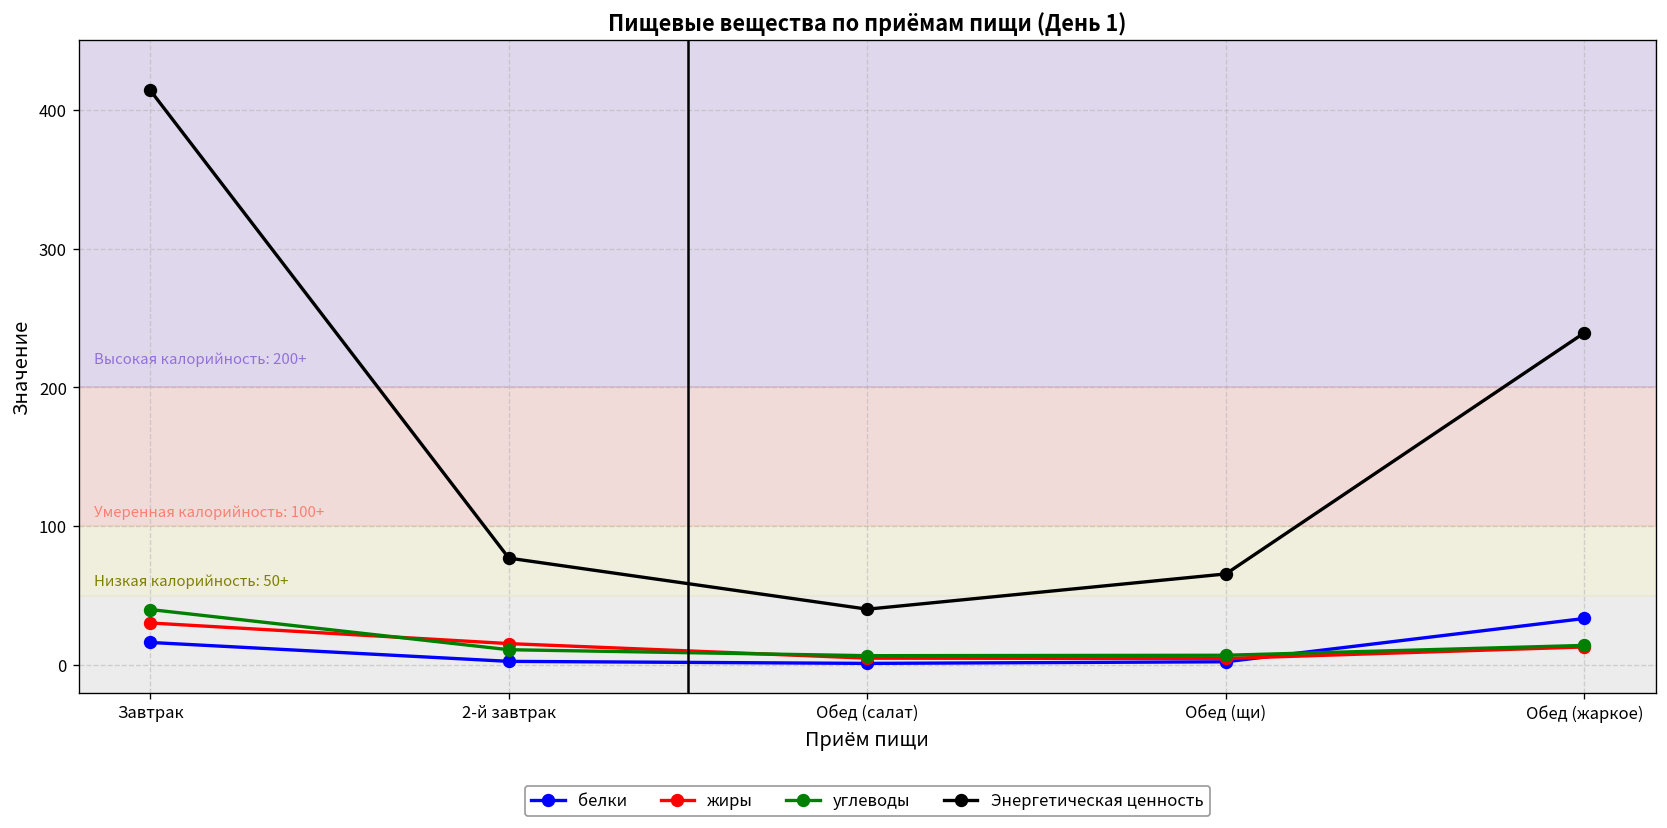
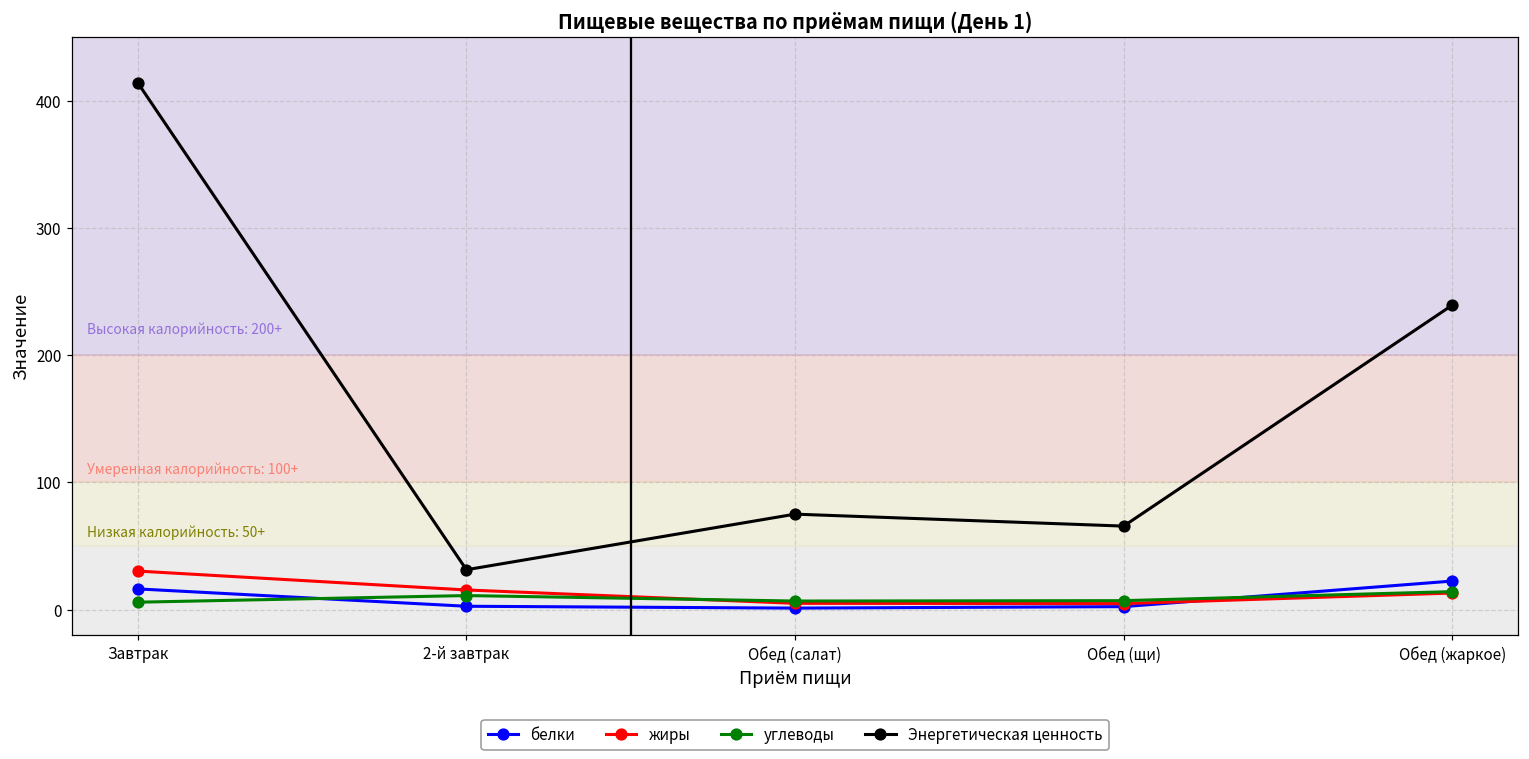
  {
    "белки": {
      "Завтрак": 16,
      "2-й завтрак": 3,
      "Обед (салат)": 1,
      "Обед (щи)": 2,
-     "Обед (жаркое)": 34
+     "Обед (жаркое)": 22
    },
    "жиры": {
      "Завтрак": 30,
      "2-й завтрак": 15,
      "Обед (щи)": 5
    },
    "углеводы": {
-     "Завтрак": 40,
+     "Завтрак": 6,
      "2-й завтрак": 11,
      "Обед (щи)": 7
    },
    "Энергетическая ценность": {
      "Завтрак": 414,
-     "2-й завтрак": 77,
-     "Обед (салат)": 40,
+     "2-й завтрак": 31,
+     "Обед (салат)": 75,
      "Обед (щи)": 66,
      "Обед (жаркое)": 239
    }
  }
